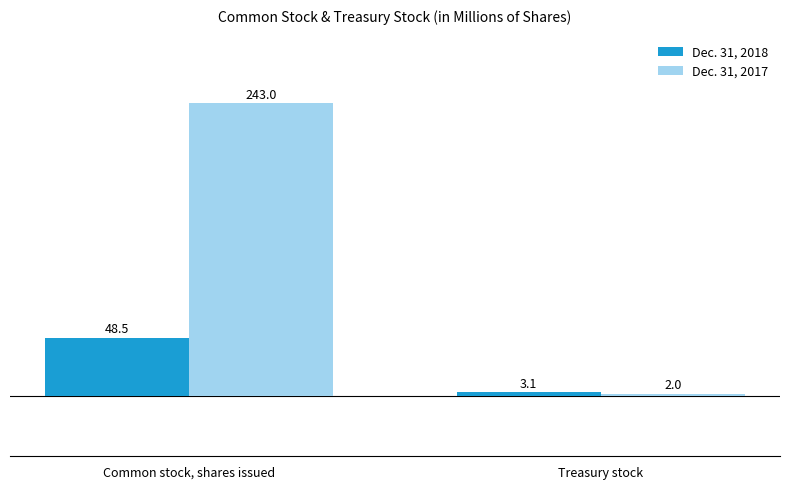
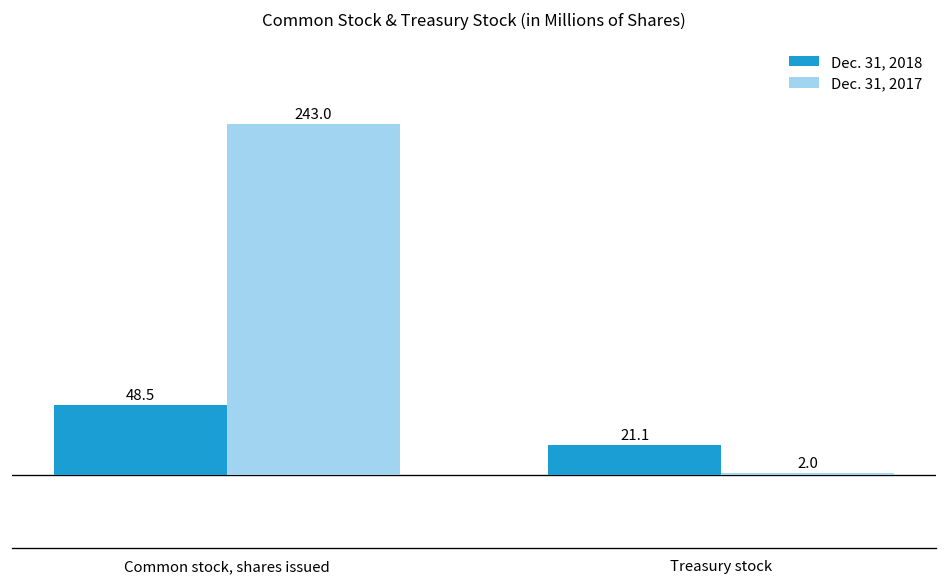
  {
    "Dec. 31, 2018": {
      "Common stock, shares issued": 48.5,
-     "Treasury stock": 3.1
+     "Treasury stock": 21.1
    },
    "Dec. 31, 2017": {
      "Common stock, shares issued": 243.0,
      "Treasury stock": 2.0
    }
  }
